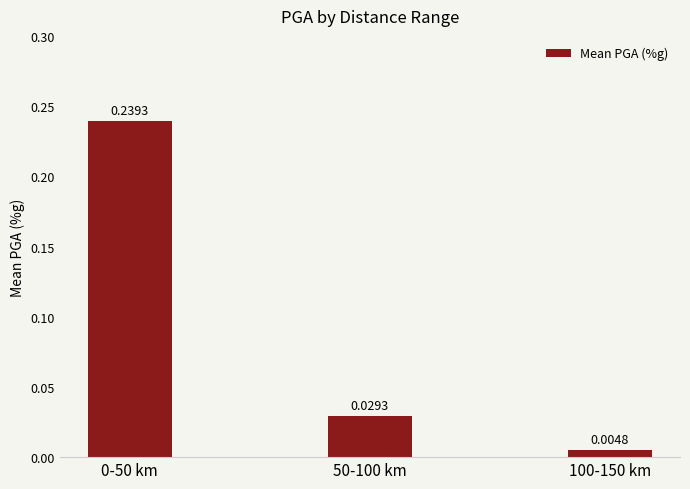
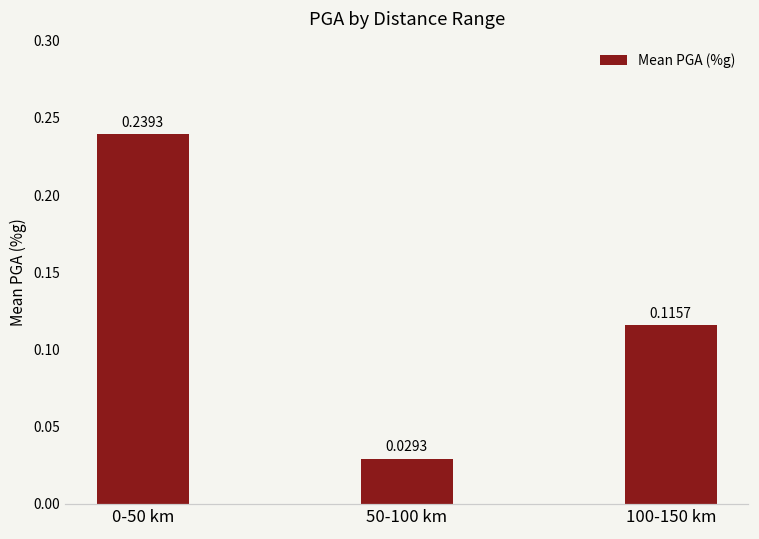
  {
    "0-50 km": 0.2393,
    "50-100 km": 0.0293,
-   "100-150 km": 0.0048
+   "100-150 km": 0.1157
  }
